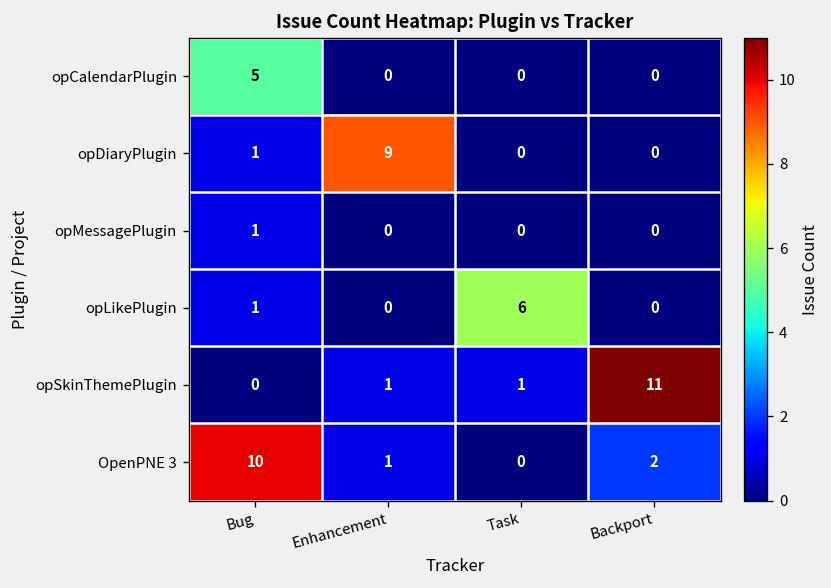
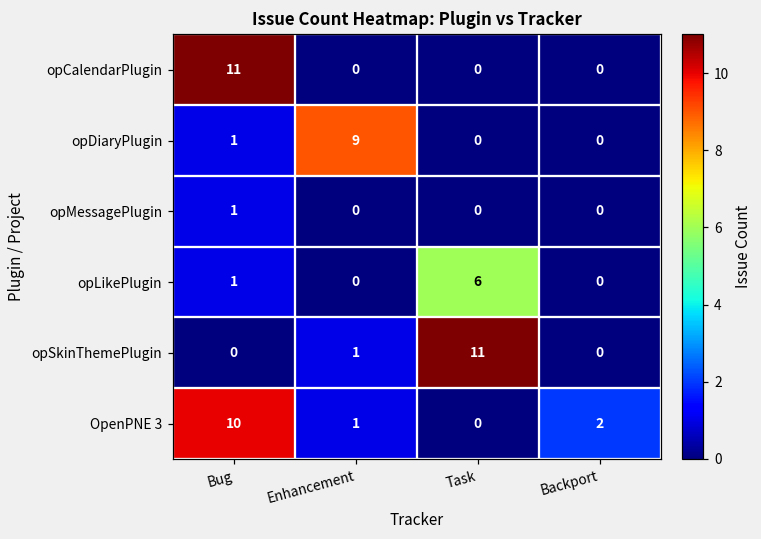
  {
    "opCalendarPlugin": {
-     "Bug": 5,
+     "Bug": 11,
      "Enhancement": 0,
      "Task": 0,
      "Backport": 0
    },
    "opDiaryPlugin": {
      "Bug": 1,
      "Enhancement": 9,
      "Task": 0,
      "Backport": 0
    },
    "opMessagePlugin": {
      "Bug": 1,
      "Enhancement": 0,
      "Task": 0,
      "Backport": 0
    },
    "opLikePlugin": {
      "Bug": 1,
      "Enhancement": 0,
      "Task": 6,
      "Backport": 0
    },
    "opSkinThemePlugin": {
      "Bug": 0,
      "Enhancement": 1,
-     "Task": 1,
-     "Backport": 11
+     "Task": 11,
+     "Backport": 0
    },
    "OpenPNE 3": {
      "Bug": 10,
      "Enhancement": 1,
      "Task": 0,
      "Backport": 2
    }
  }
